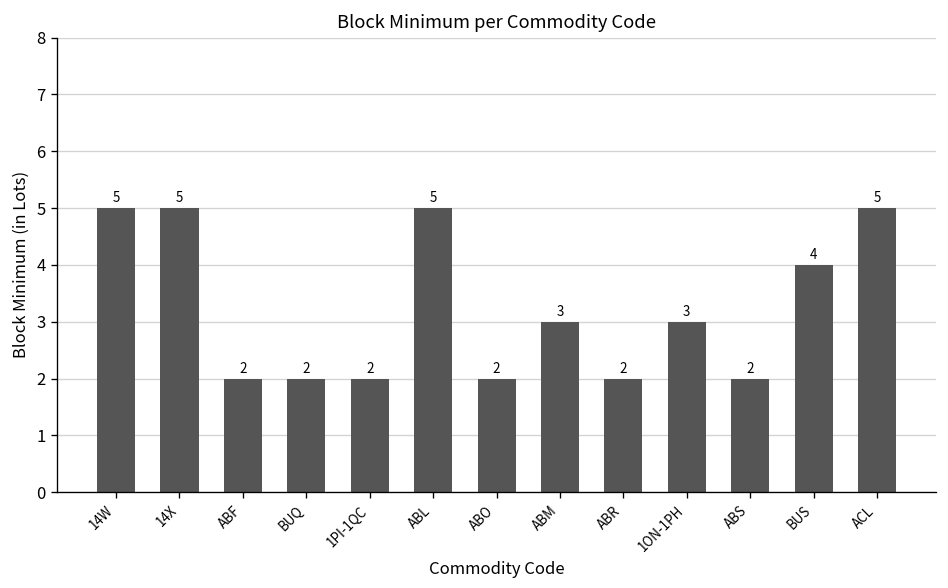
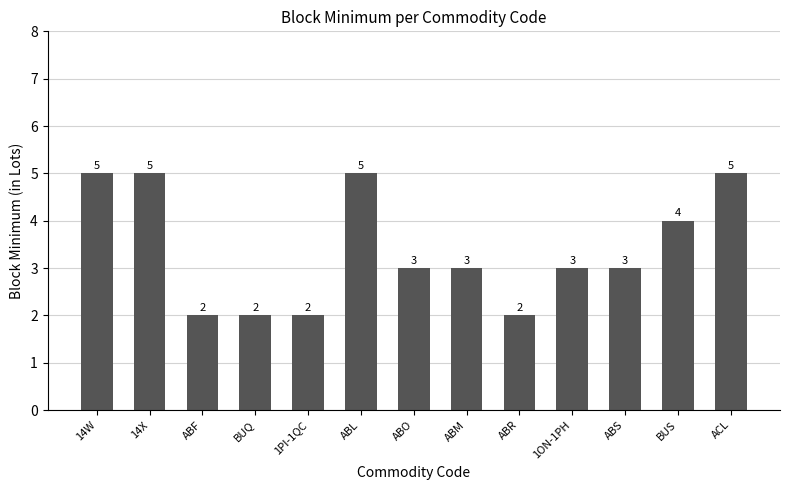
  {
    "14W": 5,
    "14X": 5,
    "ABF": 2,
    "BUQ": 2,
    "1PI-1QC": 2,
    "ABL": 5,
-   "ABO": 2,
+   "ABO": 3,
    "ABM": 3,
    "ABR": 2,
    "1ON-1PH": 3,
-   "ABS": 2,
+   "ABS": 3,
    "BUS": 4,
    "ACL": 5
  }
